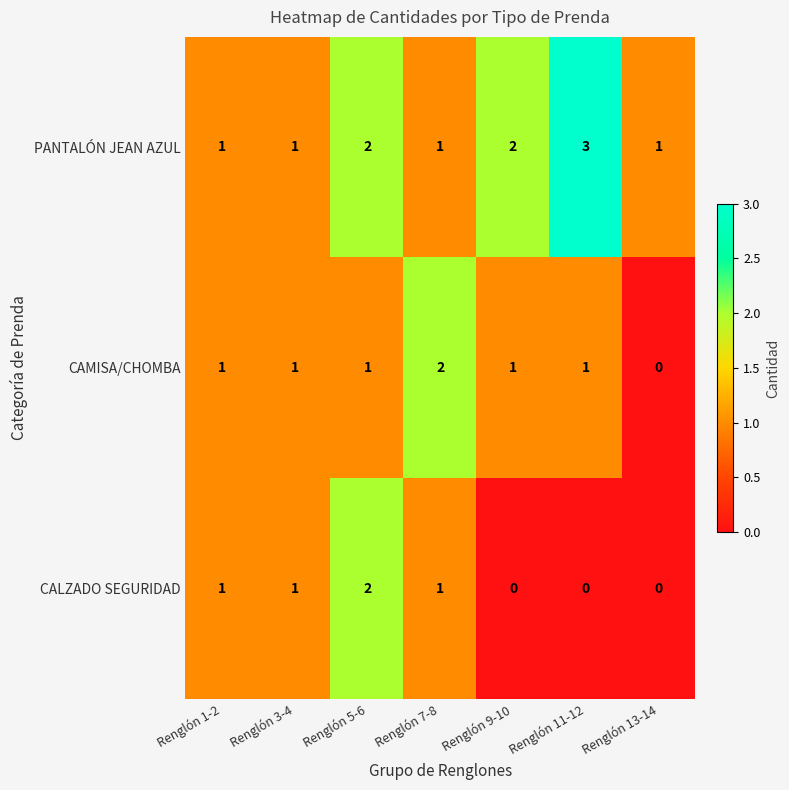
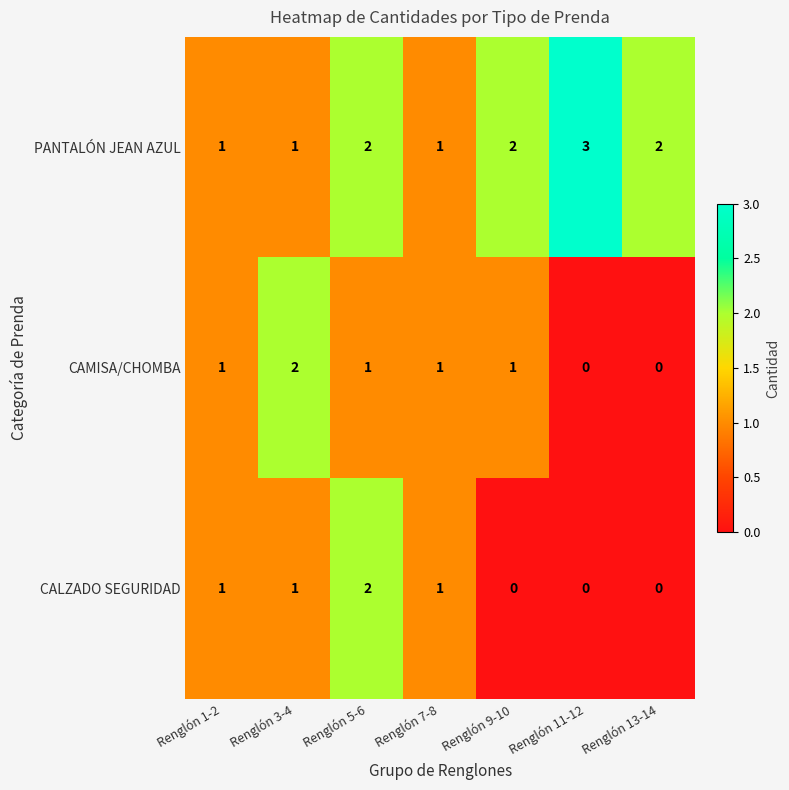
  {
    "PANTALÓN JEAN AZUL": {
      "Renglón 1-2": 1,
      "Renglón 3-4": 1,
      "Renglón 5-6": 2,
      "Renglón 7-8": 1,
      "Renglón 9-10": 2,
      "Renglón 11-12": 3,
-     "Renglón 13-14": 1
+     "Renglón 13-14": 2
    },
    "CAMISA/CHOMBA": {
      "Renglón 1-2": 1,
-     "Renglón 3-4": 1,
+     "Renglón 3-4": 2,
      "Renglón 5-6": 1,
-     "Renglón 7-8": 2,
+     "Renglón 7-8": 1,
      "Renglón 9-10": 1,
-     "Renglón 11-12": 1,
+     "Renglón 11-12": 0,
      "Renglón 13-14": 0
    },
    "CALZADO SEGURIDAD": {
      "Renglón 1-2": 1,
      "Renglón 3-4": 1,
      "Renglón 5-6": 2,
      "Renglón 7-8": 1,
      "Renglón 9-10": 0,
      "Renglón 11-12": 0,
      "Renglón 13-14": 0
    }
  }
